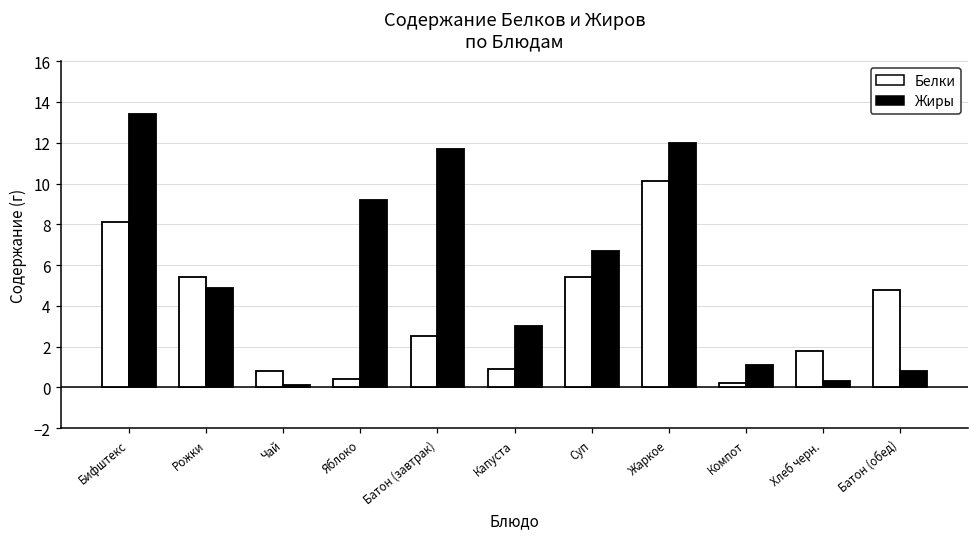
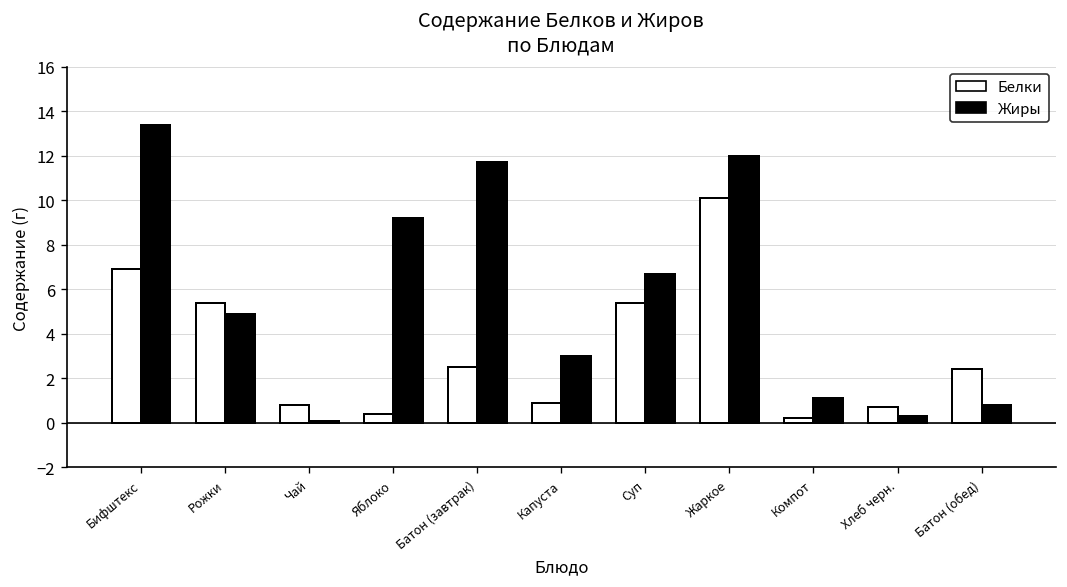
  {
    "Белки": {
-     "Бифштекс": 8.1,
+     "Бифштекс": 6.9,
      "Рожки": 5.4,
      "Чай": 0.8,
      "Яблоко": 0.4,
      "Батон (завтрак)": 2.5,
      "Капуста": 0.9,
      "Суп": 5.4,
      "Жаркое": 10.1,
      "Компот": 0.2,
-     "Хлеб черн.": 1.8,
-     "Батон (обед)": 4.8
+     "Хлеб черн.": 0.7,
+     "Батон (обед)": 2.4
    },
    "Жиры": {
      "Бифштекс": 13.4,
      "Рожки": 4.9,
      "Яблоко": 9.2,
      "Батон (завтрак)": 11.7,
      "Капуста": 3.0,
      "Суп": 6.7,
      "Жаркое": 12.0,
      "Компот": 1.1,
      "Хлеб черн.": 0.3,
      "Батон (обед)": 0.8
    }
  }
